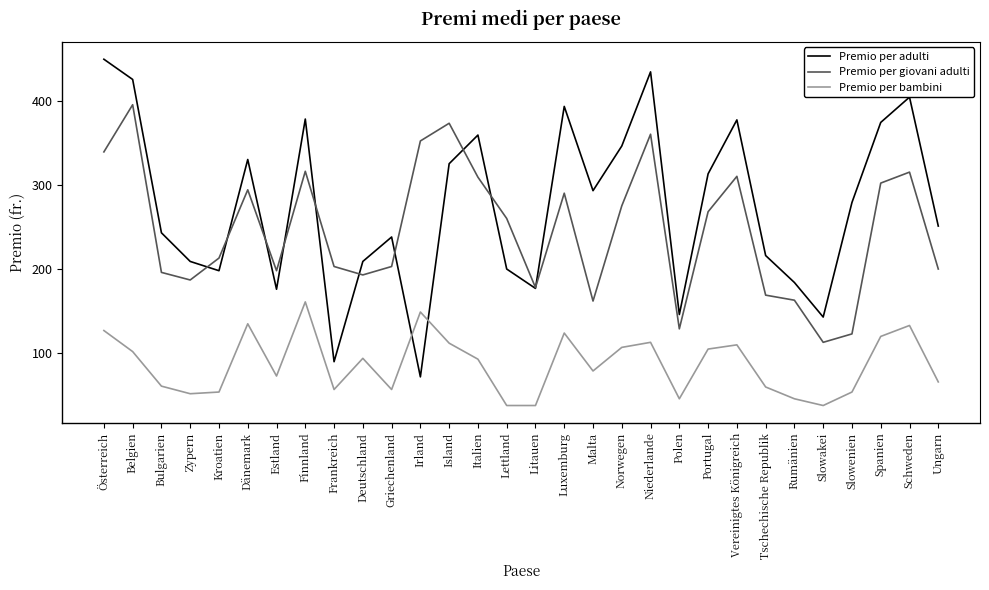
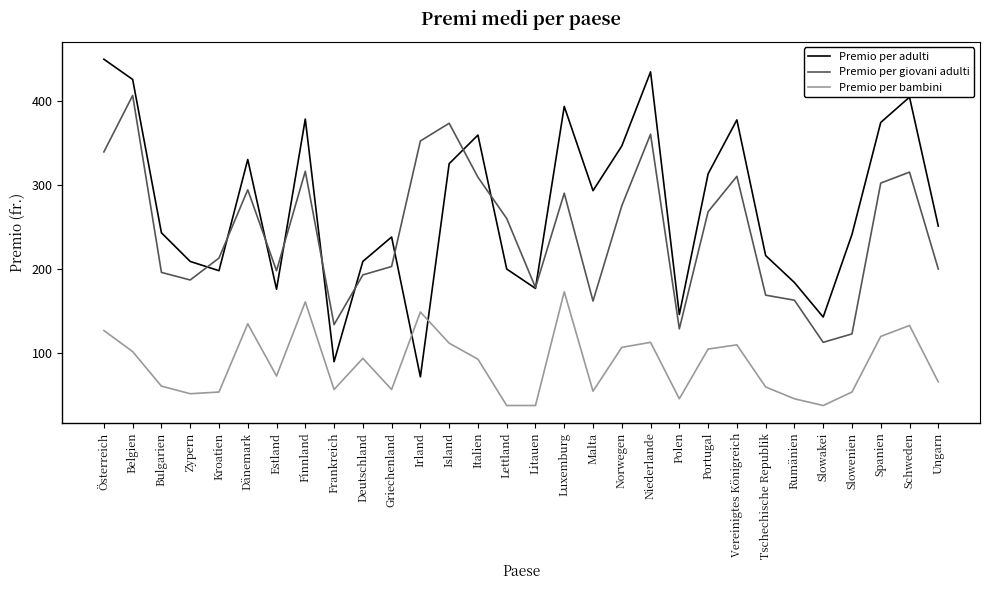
  {
    "Premio per adulti": {
      "Österreich": 450,
      "Belgien": 430,
      "Bulgarien": 240,
      "Zypern": 210,
      "Kroatien": 200,
      "Dänemark": 330,
      "Estland": 180,
      "Finnland": 380,
      "Frankreich": 90,
      "Deutschland": 210,
      "Griechenland": 240,
      "Irland": 70,
      "Island": 330,
      "Italien": 360,
      "Lettland": 200,
      "Luxemburg": 390,
      "Malta": 290,
      "Norwegen": 350,
      "Niederlande": 430,
      "Polen": 150,
      "Portugal": 310,
      "Vereinigtes Königreich": 380,
      "Tschechische Republik": 220,
      "Rumänien": 180,
      "Slowakei": 140,
-     "Slowenien": 280,
+     "Slowenien": 240,
      "Spanien": 370,
      "Ungarn": 250
    },
    "Premio per giovani adulti": {
      "Österreich": 340,
-     "Belgien": 400,
+     "Belgien": 410,
      "Bulgarien": 200,
      "Zypern": 190,
      "Kroatien": 210,
      "Dänemark": 290,
      "Estland": 200,
      "Finnland": 320,
-     "Frankreich": 200,
+     "Frankreich": 130,
      "Deutschland": 190,
      "Griechenland": 200,
      "Irland": 350,
      "Island": 370,
      "Italien": 310,
      "Lettland": 260,
      "Luxemburg": 290,
      "Malta": 160,
      "Norwegen": 280,
      "Niederlande": 360,
      "Polen": 130,
      "Portugal": 270,
      "Vereinigtes Königreich": 310,
      "Tschechische Republik": 170,
      "Rumänien": 160,
      "Slowakei": 110,
      "Slowenien": 120,
      "Spanien": 300,
      "Schweden": 320,
      "Ungarn": 200
    },
    "Premio per bambini": {
      "Österreich": 130,
      "Belgien": 100,
      "Bulgarien": 60,
      "Zypern": 50,
      "Kroatien": 50,
      "Dänemark": 140,
      "Estland": 70,
      "Finnland": 160,
      "Frankreich": 60,
      "Deutschland": 90,
      "Griechenland": 60,
      "Irland": 150,
      "Island": 110,
      "Italien": 90,
      "Lettland": 40,
      "Litauen": 40,
-     "Luxemburg": 120,
-     "Malta": 80,
+     "Luxemburg": 170,
+     "Malta": 60,
      "Norwegen": 110,
      "Niederlande": 110,
      "Polen": 50,
      "Portugal": 110,
      "Vereinigtes Königreich": 110,
      "Tschechische Republik": 60,
      "Rumänien": 50,
      "Slowakei": 40,
      "Slowenien": 50,
      "Spanien": 120,
      "Schweden": 130,
      "Ungarn": 70
    }
  }
